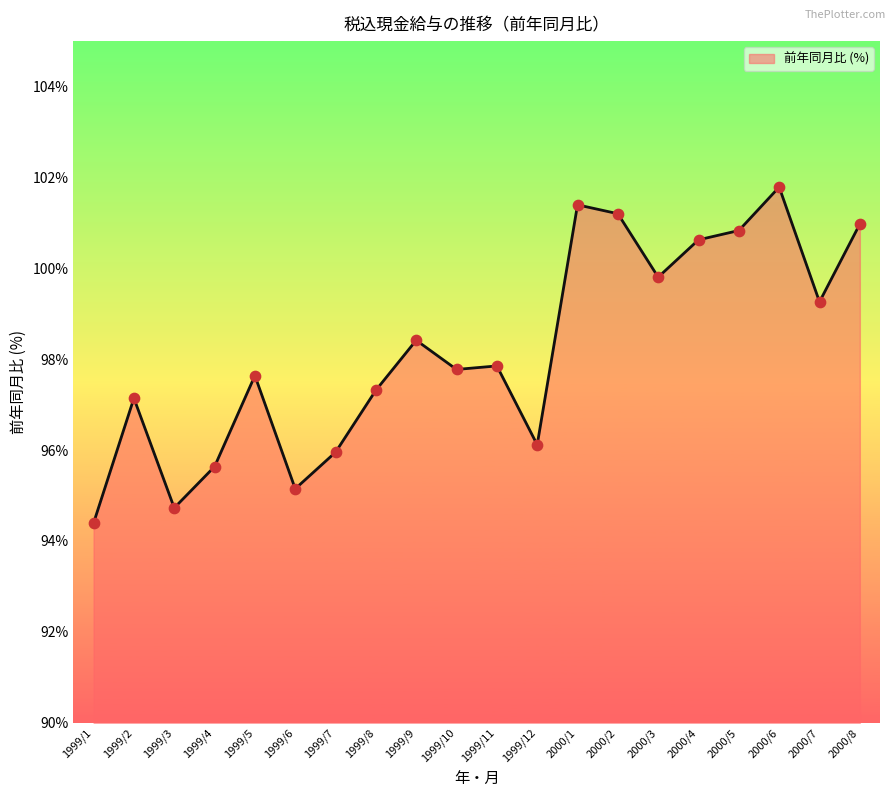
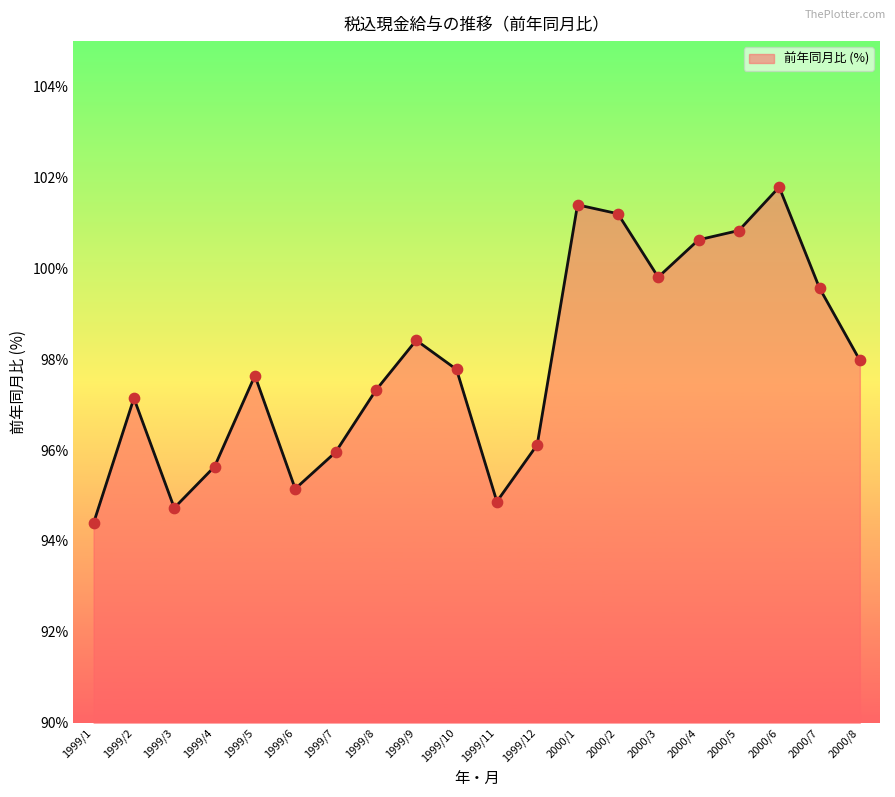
  {
    "1999/1": "94.4%",
    "1999/2": "97.1%",
    "1999/3": "94.7%",
    "1999/4": "95.6%",
    "1999/5": "97.6%",
    "1999/6": "95.1%",
    "1999/7": "96.0%",
    "1999/8": "97.3%",
    "1999/9": "98.4%",
    "1999/10": "97.8%",
-   "1999/11": "97.9%",
+   "1999/11": "94.9%",
    "1999/12": "96.1%",
    "2000/1": "101.4%",
    "2000/2": "101.2%",
    "2000/3": "99.8%",
    "2000/4": "100.6%",
    "2000/5": "100.8%",
    "2000/6": "101.8%",
-   "2000/7": "99.3%",
-   "2000/8": "101.0%"
+   "2000/7": "99.6%",
+   "2000/8": "98.0%"
  }
